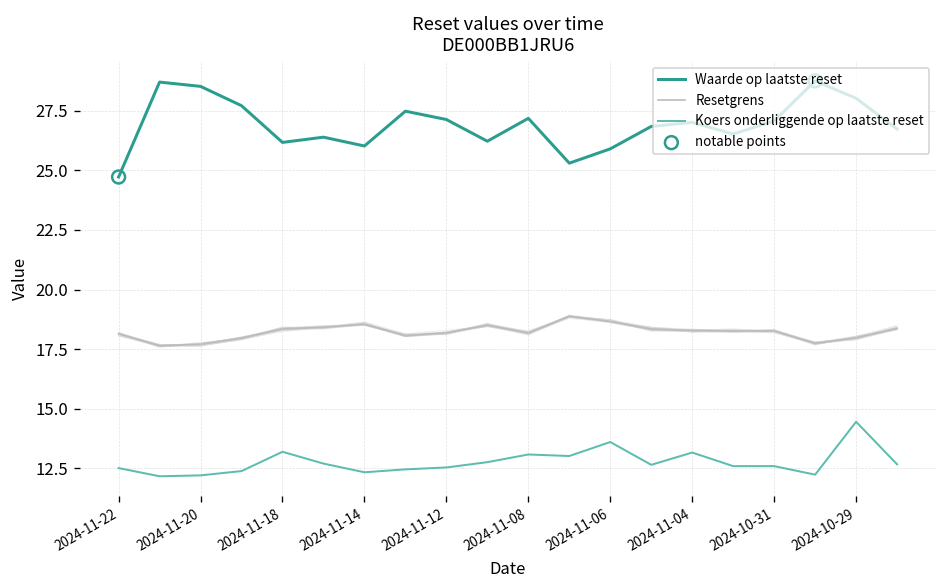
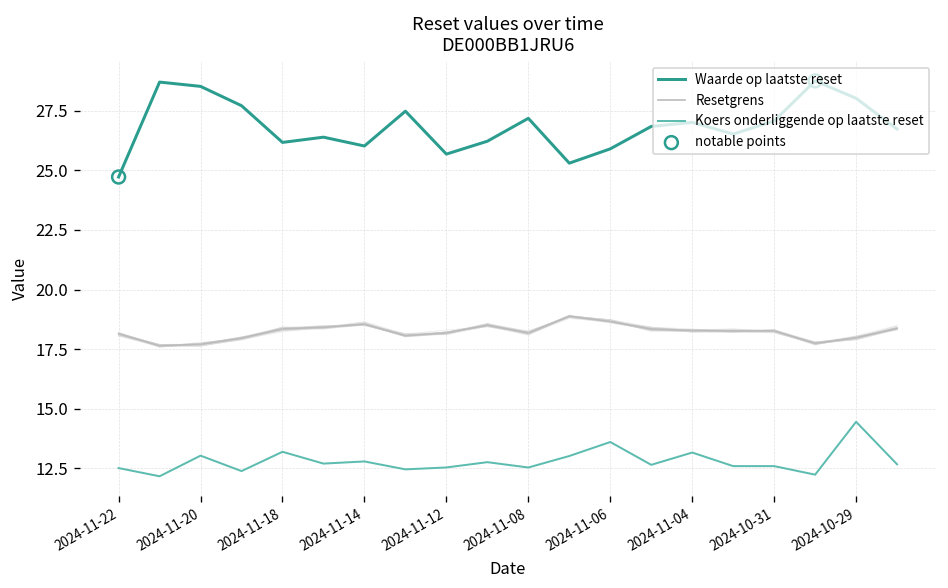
  {
    "Waarde op laatste reset": {
      "2024-11-20": 28.5,
      "2024-11-18": 26.2,
      "2024-11-14": 26.0,
-     "2024-11-12": 27.1,
+     "2024-11-12": 25.7,
      "2024-11-08": 27.2,
      "2024-11-06": 25.9
    },
    "Koers onderliggende op laatste reset": {
      "2024-11-22": 12.5,
-     "2024-11-20": 12.2,
+     "2024-11-20": 13.0,
      "2024-11-18": 13.2,
-     "2024-11-14": 12.3,
+     "2024-11-14": 12.8,
      "2024-11-12": 12.5,
-     "2024-11-08": 13.1,
+     "2024-11-08": 12.5,
      "2024-11-06": 13.6,
      "2024-11-04": 13.2,
      "2024-10-31": 12.6,
      "2024-10-29": 14.5
    }
  }
